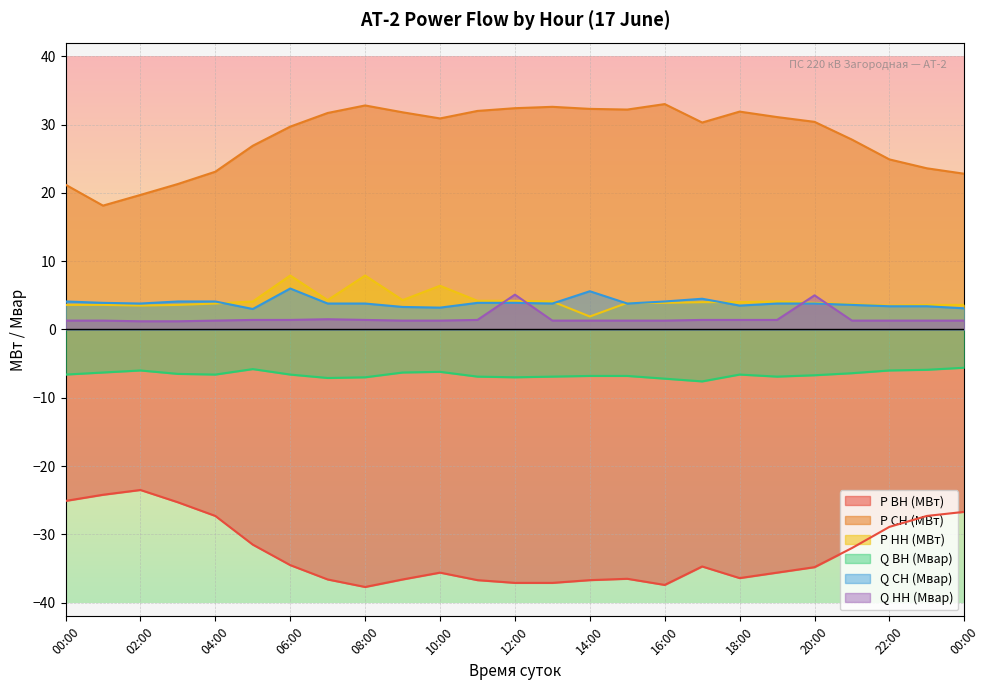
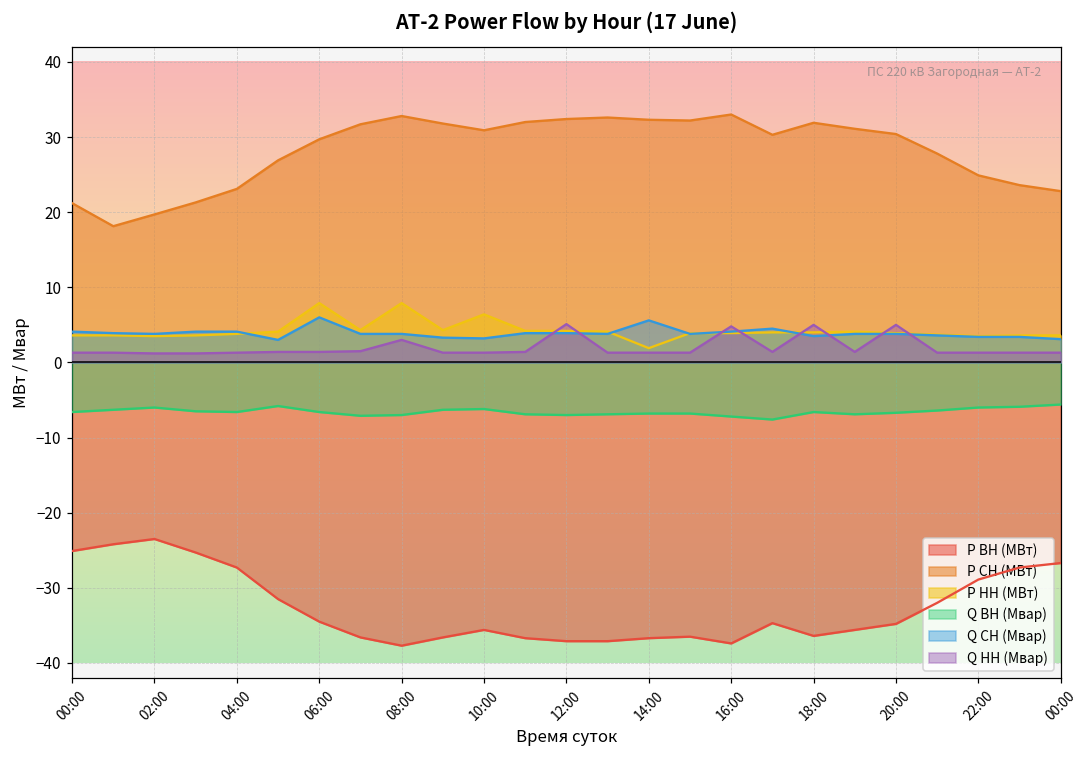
  {
    "P НН (МВт)": {
      "06:00": 8,
      "08:00": 8,
      "10:00": 6,
      "14:00": 2,
      "18:00": 4
    },
    "Q СН (Мвар)": {
      "06:00": 6,
      "08:00": 4,
      "10:00": 3,
      "14:00": 6,
      "18:00": 4
    },
    "Q НН (Мвар)": {
      "02:00": 1,
      "04:00": 1,
      "06:00": 1,
-     "08:00": 1,
+     "08:00": 3,
      "10:00": 1,
      "12:00": 5,
      "14:00": 1,
-     "16:00": 1,
-     "18:00": 1,
+     "16:00": 5,
+     "18:00": 5,
      "20:00": 5,
      "22:00": 1
    }
  }
